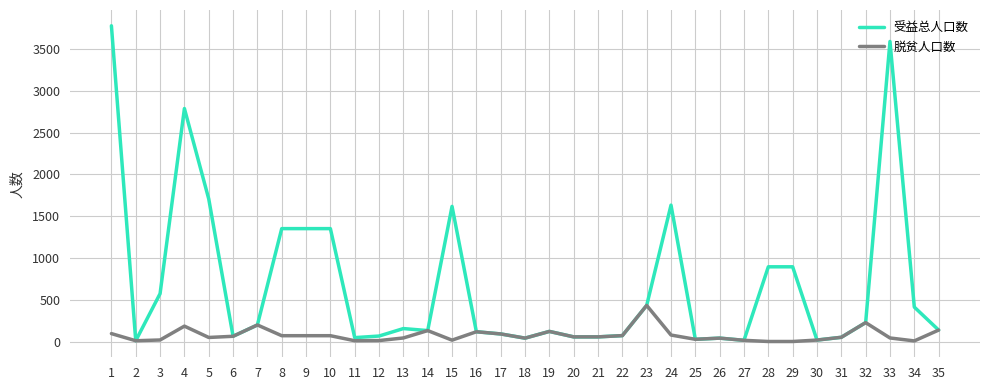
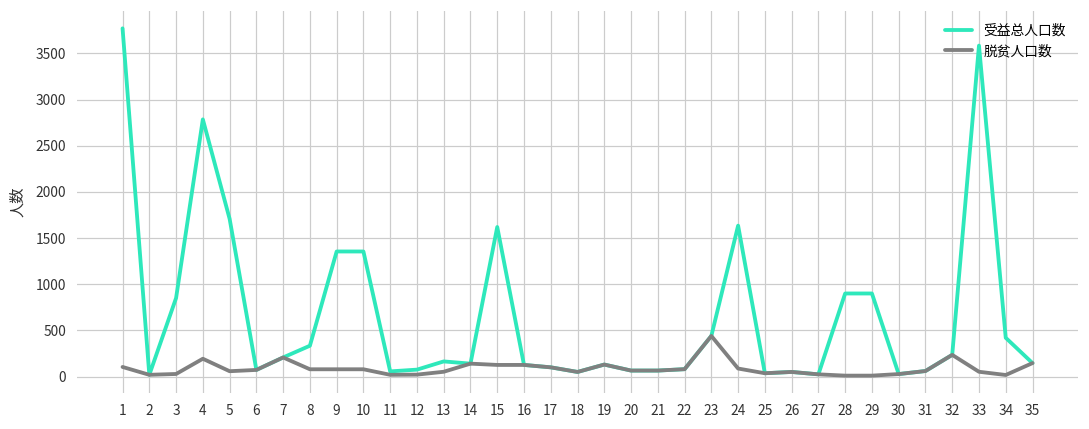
  {
    "受益总人口数": {
      "1": 3800,
-     "3": 600,
+     "3": 900,
      "4": 2800,
      "5": 1700,
-     "8": 1400,
+     "8": 300,
      "9": 1400,
      "10": 1400,
      "11": 100,
      "12": 100,
      "13": 200,
      "15": 1600,
      "24": 1600,
      "28": 900,
      "29": 900,
      "33": 3600,
      "34": 400
    },
    "脱贫人口数": {
      "1": 100,
      "3": 0,
      "4": 200,
      "5": 100,
      "8": 100,
      "9": 100,
      "10": 100,
      "11": 0,
      "12": 0,
      "13": 100,
-     "15": 0,
+     "15": 100,
      "24": 100,
      "28": 0,
      "29": 0,
      "33": 100,
      "34": 0
    }
  }
